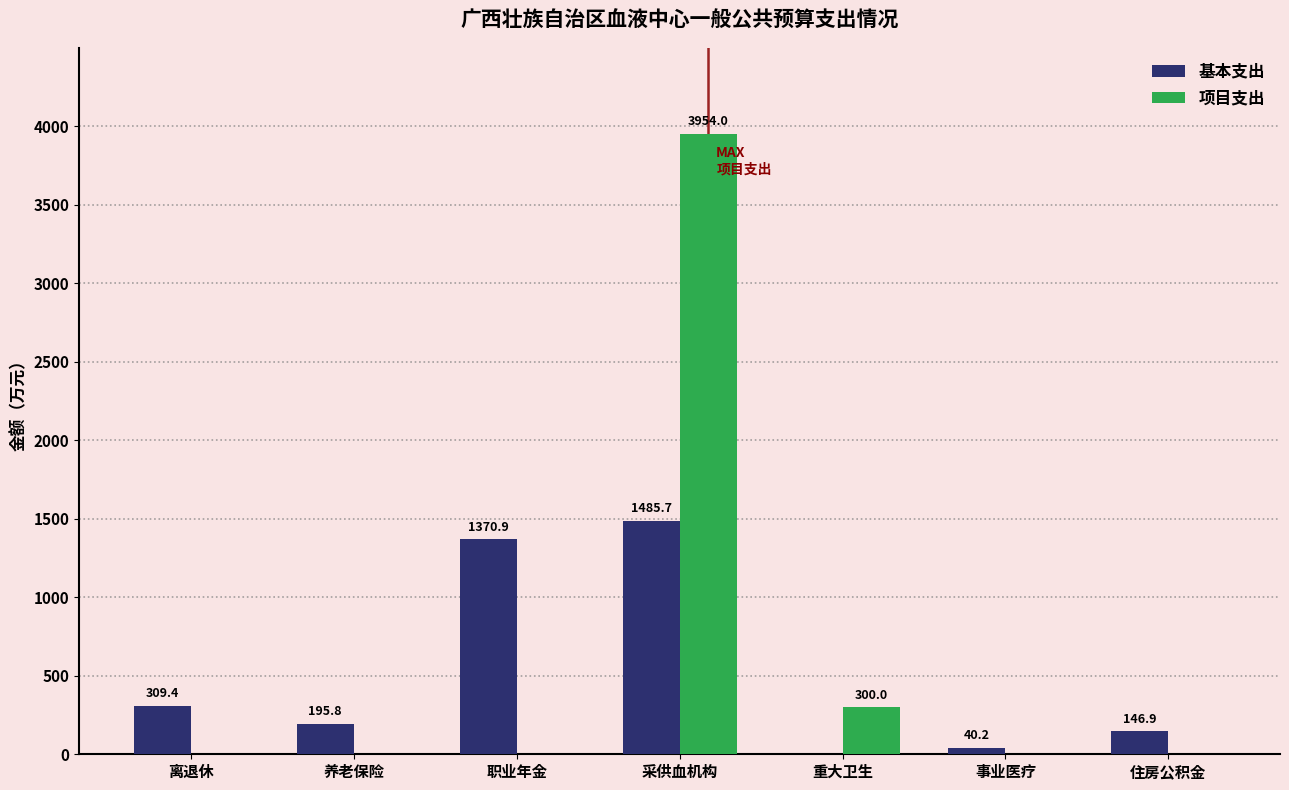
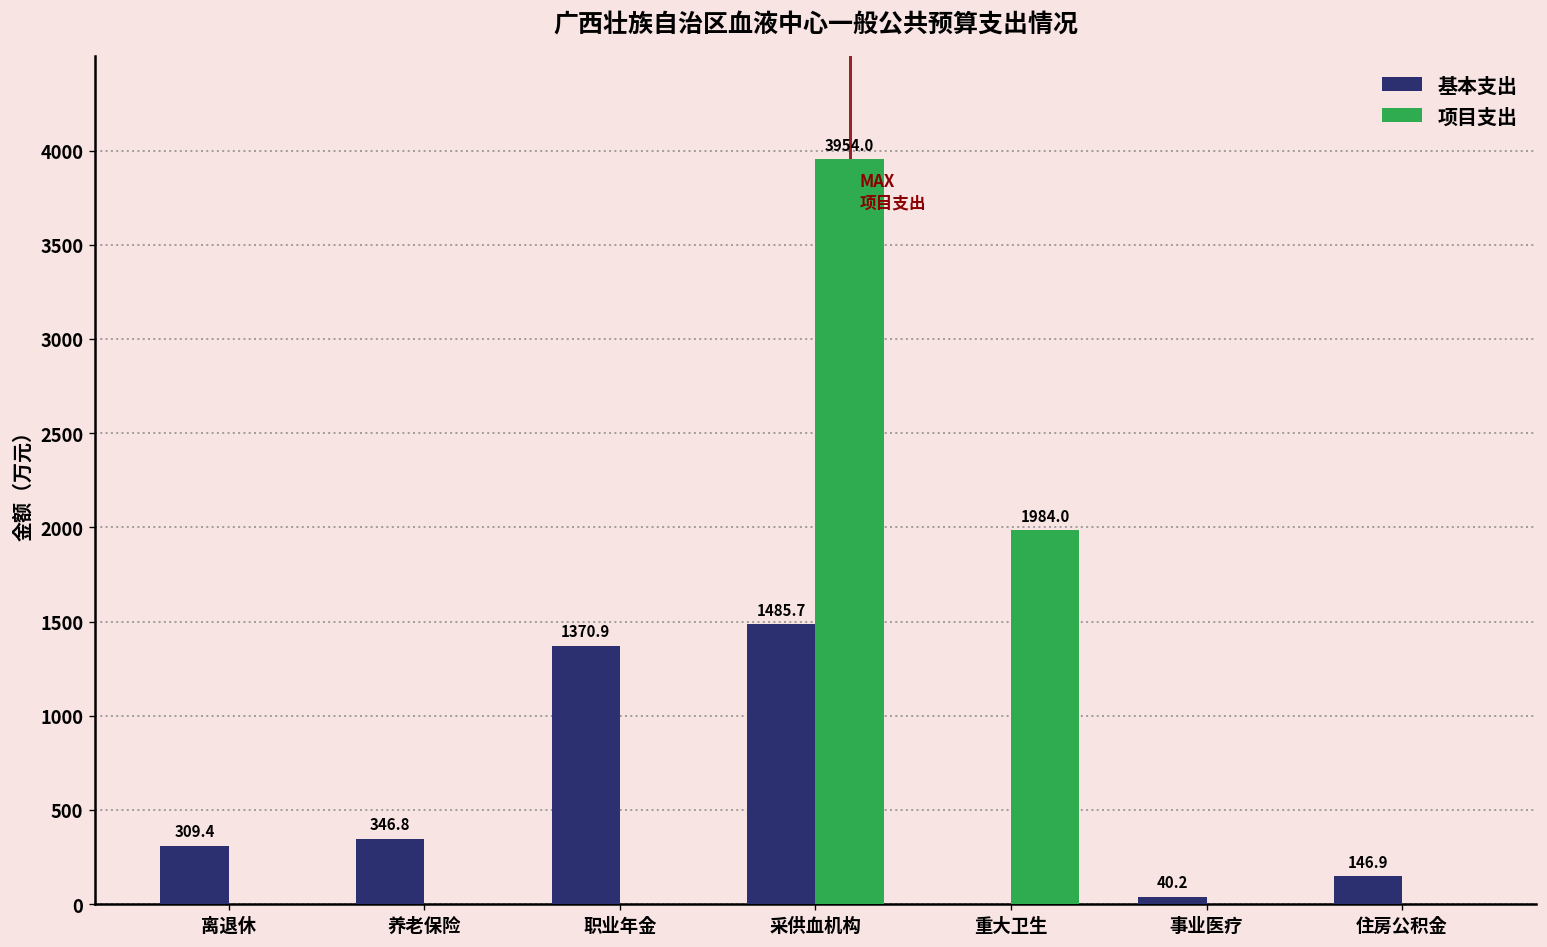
  {
    "基本支出": {
      "离退休": 309.4,
-     "养老保险": 195.8,
+     "养老保险": 346.8,
      "职业年金": 1370.9,
      "采供血机构": 1485.7,
      "事业医疗": 40.2,
      "住房公积金": 146.9
    },
    "项目支出": {
      "采供血机构": 3954.0,
-     "重大卫生": 300.0
+     "重大卫生": 1984.0
    }
  }
